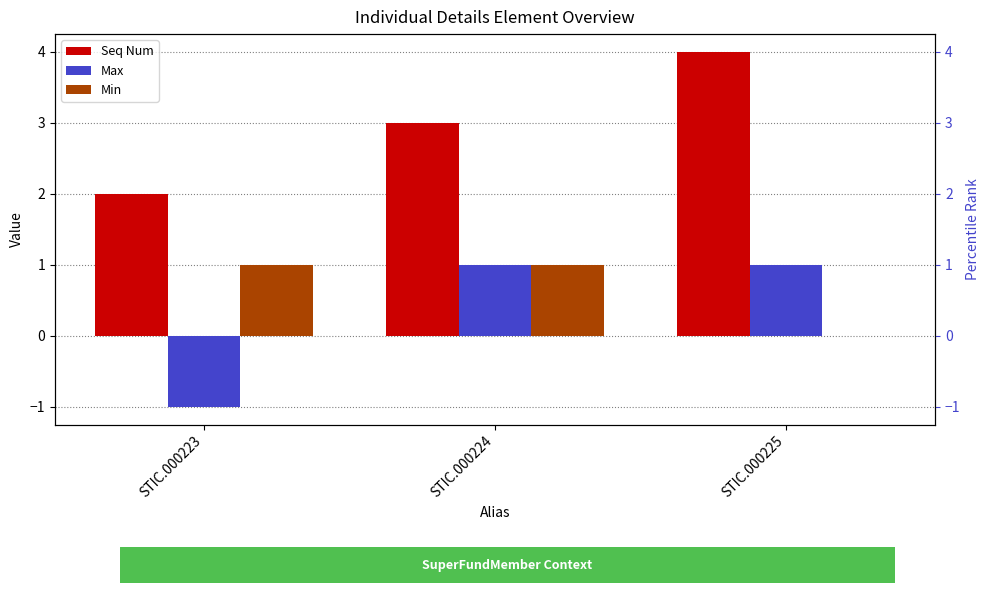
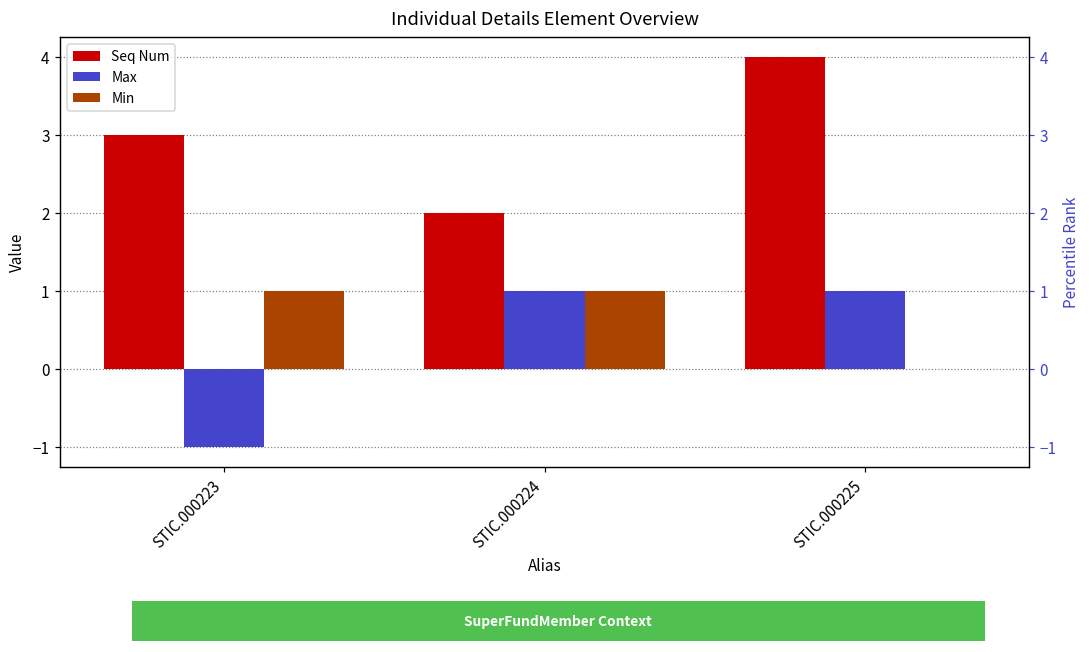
  {
    "Seq Num": {
-     "STIC.000223": 2,
-     "STIC.000224": 3,
+     "STIC.000223": 3,
+     "STIC.000224": 2,
      "STIC.000225": 4
    },
    "Max": {
      "STIC.000223": -1,
      "STIC.000224": 1,
      "STIC.000225": 1
    },
    "Min": {
      "STIC.000223": 1,
      "STIC.000224": 1,
      "STIC.000225": 0
    }
  }
